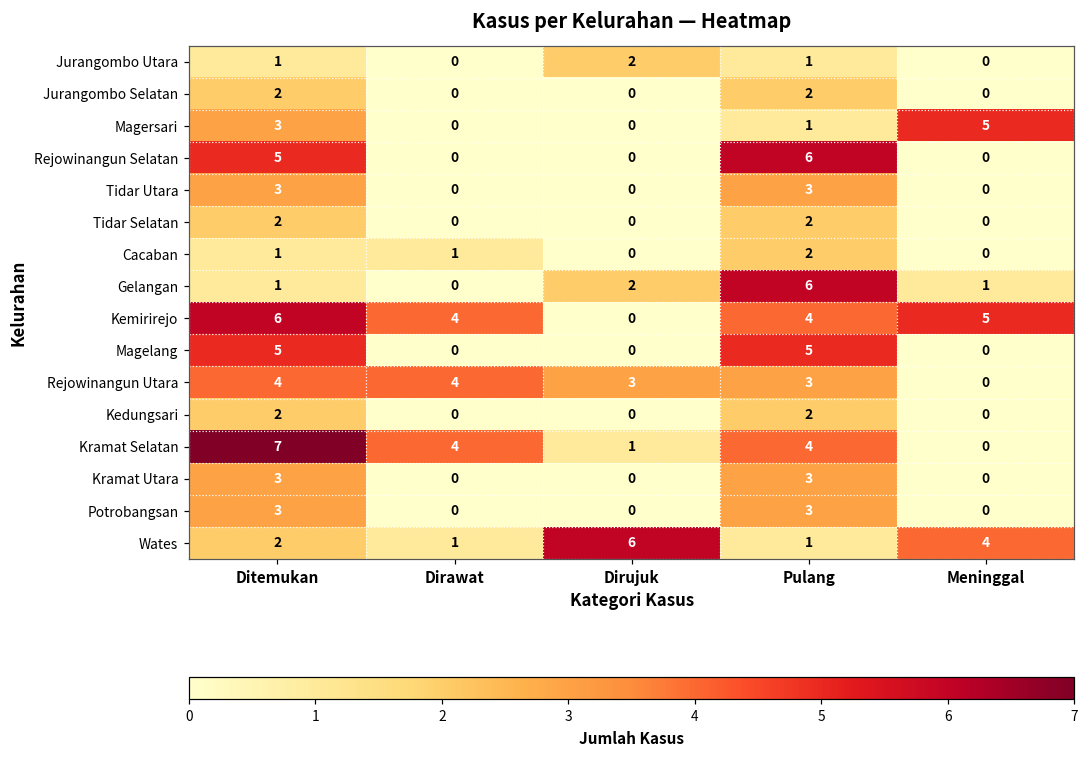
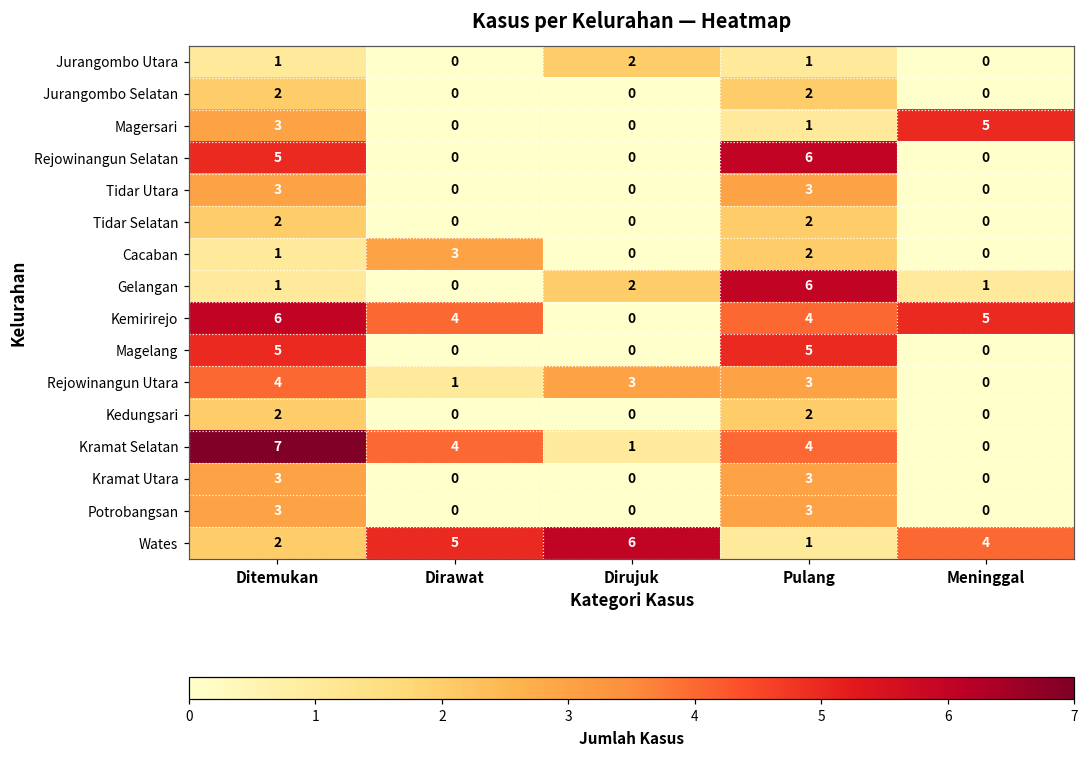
  {
    "Jurangombo Utara": {
      "Ditemukan": 1,
      "Dirawat": 0,
      "Dirujuk": 2,
      "Pulang": 1,
      "Meninggal": 0
    },
    "Jurangombo Selatan": {
      "Ditemukan": 2,
      "Dirawat": 0,
      "Dirujuk": 0,
      "Pulang": 2,
      "Meninggal": 0
    },
    "Magersari": {
      "Ditemukan": 3,
      "Dirawat": 0,
      "Dirujuk": 0,
      "Pulang": 1,
      "Meninggal": 5
    },
    "Rejowinangun Selatan": {
      "Ditemukan": 5,
      "Dirawat": 0,
      "Dirujuk": 0,
      "Pulang": 6,
      "Meninggal": 0
    },
    "Tidar Utara": {
      "Ditemukan": 3,
      "Dirawat": 0,
      "Dirujuk": 0,
      "Pulang": 3,
      "Meninggal": 0
    },
    "Tidar Selatan": {
      "Ditemukan": 2,
      "Dirawat": 0,
      "Dirujuk": 0,
      "Pulang": 2,
      "Meninggal": 0
    },
    "Cacaban": {
      "Ditemukan": 1,
-     "Dirawat": 1,
+     "Dirawat": 3,
      "Dirujuk": 0,
      "Pulang": 2,
      "Meninggal": 0
    },
    "Gelangan": {
      "Ditemukan": 1,
      "Dirawat": 0,
      "Dirujuk": 2,
      "Pulang": 6,
      "Meninggal": 1
    },
    "Kemirirejo": {
      "Ditemukan": 6,
      "Dirawat": 4,
      "Dirujuk": 0,
      "Pulang": 4,
      "Meninggal": 5
    },
    "Magelang": {
      "Ditemukan": 5,
      "Dirawat": 0,
      "Dirujuk": 0,
      "Pulang": 5,
      "Meninggal": 0
    },
    "Rejowinangun Utara": {
      "Ditemukan": 4,
-     "Dirawat": 4,
+     "Dirawat": 1,
      "Dirujuk": 3,
      "Pulang": 3,
      "Meninggal": 0
    },
    "Kedungsari": {
      "Ditemukan": 2,
      "Dirawat": 0,
      "Dirujuk": 0,
      "Pulang": 2,
      "Meninggal": 0
    },
    "Kramat Selatan": {
      "Ditemukan": 7,
      "Dirawat": 4,
      "Dirujuk": 1,
      "Pulang": 4,
      "Meninggal": 0
    },
    "Kramat Utara": {
      "Ditemukan": 3,
      "Dirawat": 0,
      "Dirujuk": 0,
      "Pulang": 3,
      "Meninggal": 0
    },
    "Potrobangsan": {
      "Ditemukan": 3,
      "Dirawat": 0,
      "Dirujuk": 0,
      "Pulang": 3,
      "Meninggal": 0
    },
    "Wates": {
      "Ditemukan": 2,
-     "Dirawat": 1,
+     "Dirawat": 5,
      "Dirujuk": 6,
      "Pulang": 1,
      "Meninggal": 4
    }
  }
